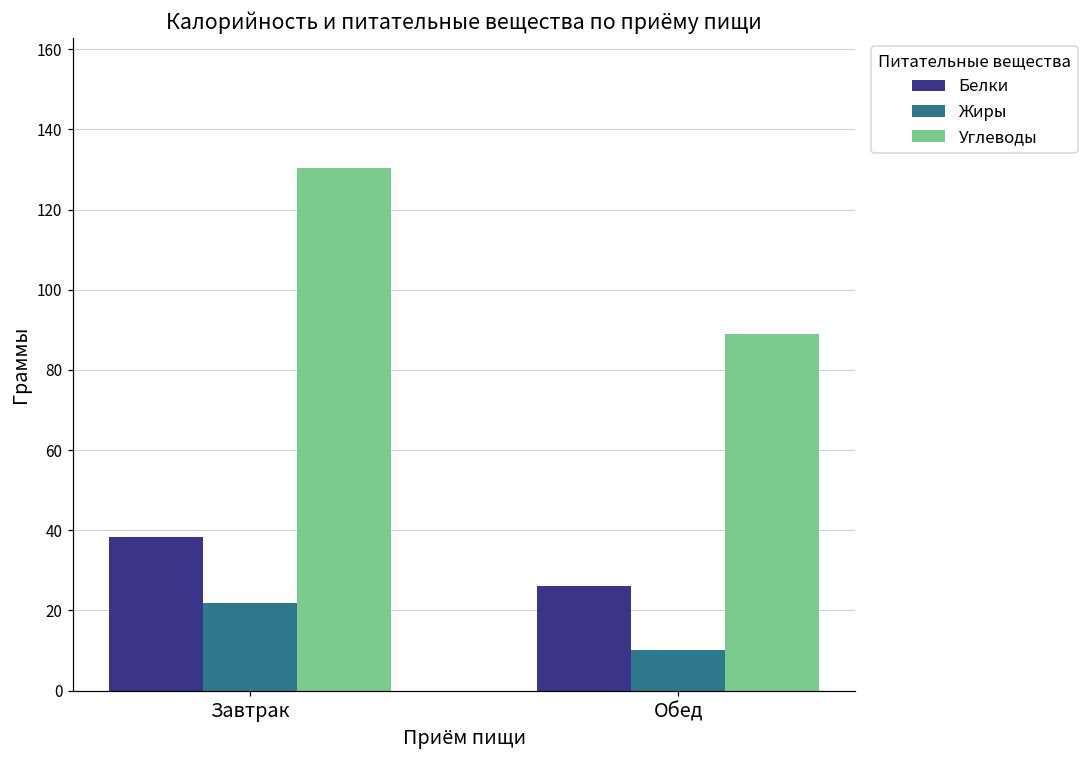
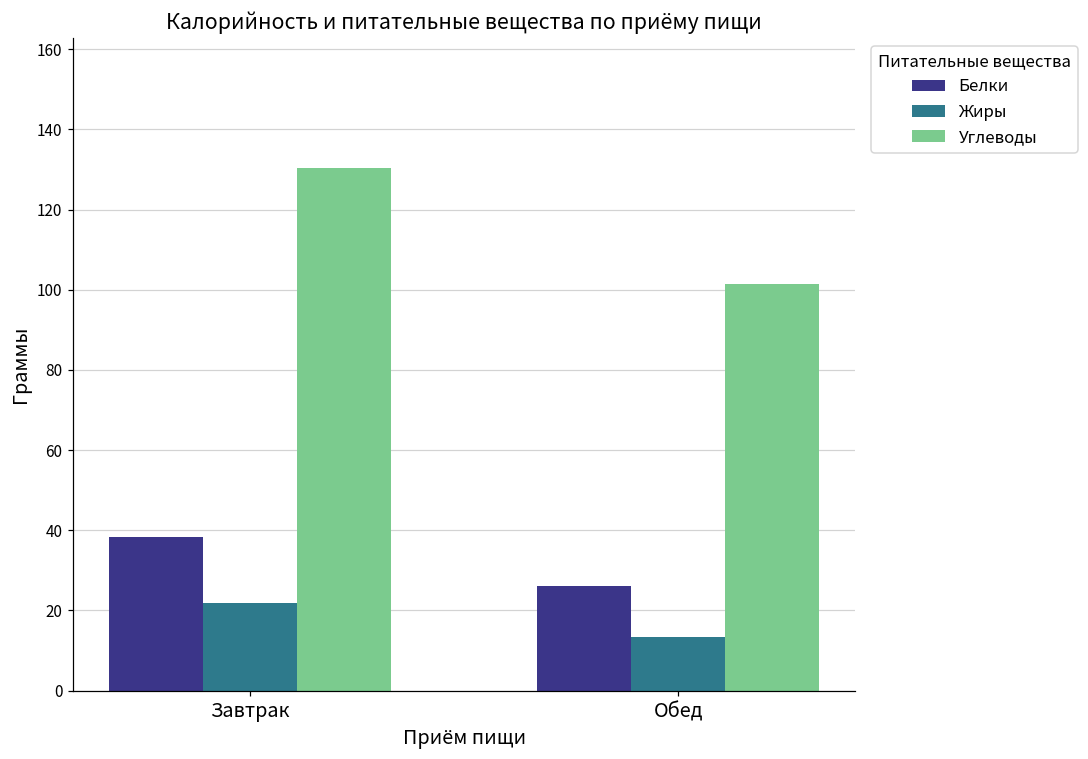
  {
    "Белки": {
      "Завтрак": 38,
      "Обед": 26
    },
    "Жиры": {
      "Завтрак": 22,
-     "Обед": 10
+     "Обед": 13
    },
    "Углеводы": {
      "Завтрак": 130,
-     "Обед": 89
+     "Обед": 101
    }
  }
